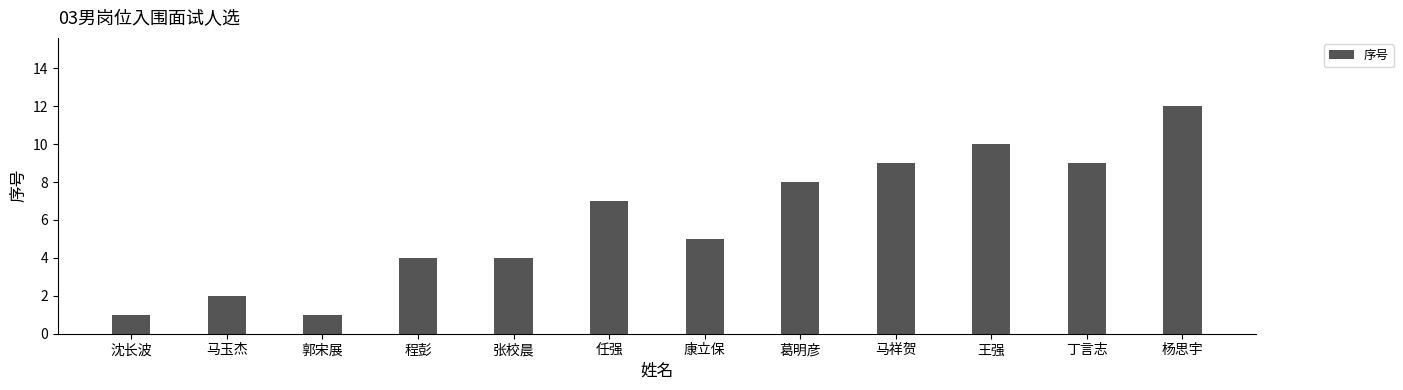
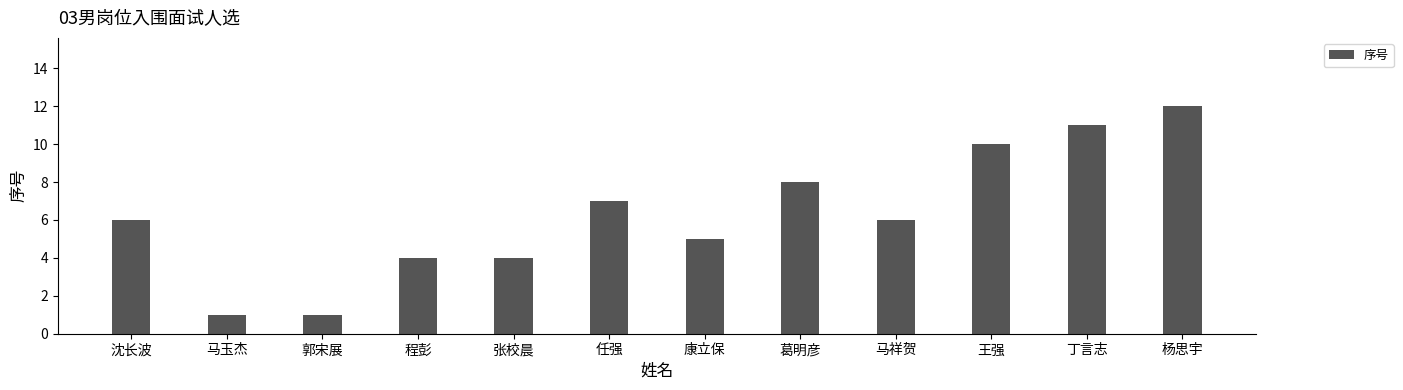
  {
-   "沈长波": 1,
-   "马玉杰": 2,
+   "沈长波": 6,
+   "马玉杰": 1,
    "郭宋展": 1,
    "程彭": 4,
    "张校晨": 4,
    "任强": 7,
    "康立保": 5,
    "葛明彦": 8,
-   "马祥贺": 9,
+   "马祥贺": 6,
    "王强": 10,
-   "丁言志": 9,
+   "丁言志": 11,
    "杨思宇": 12
  }
